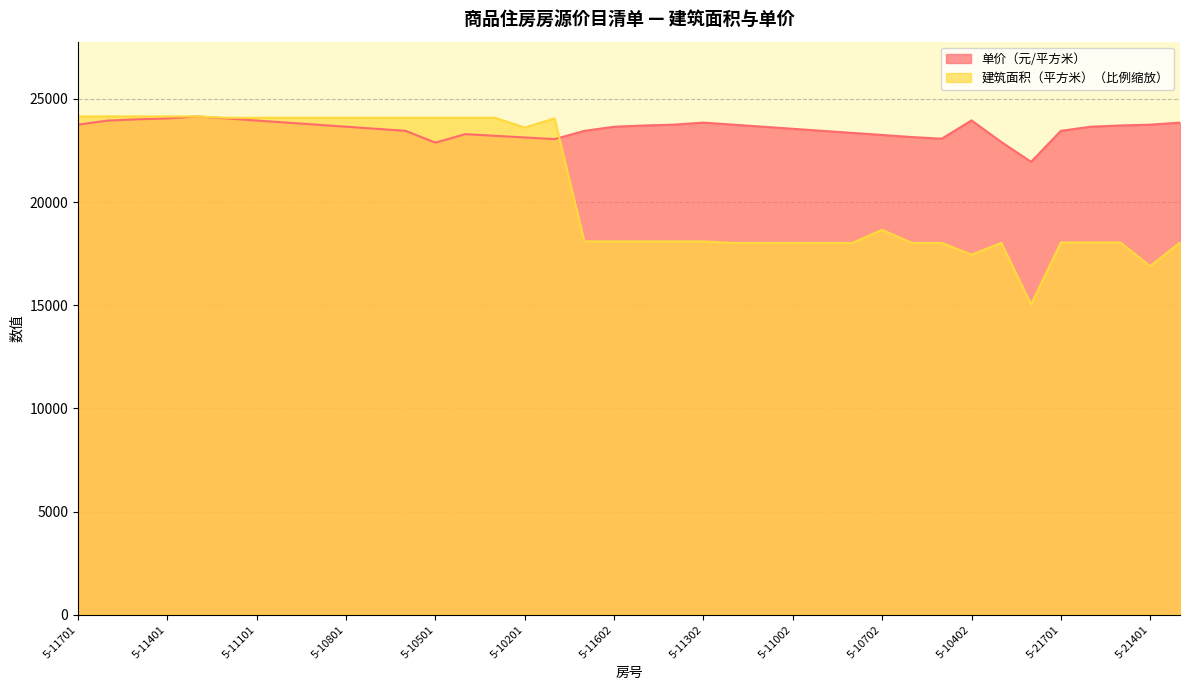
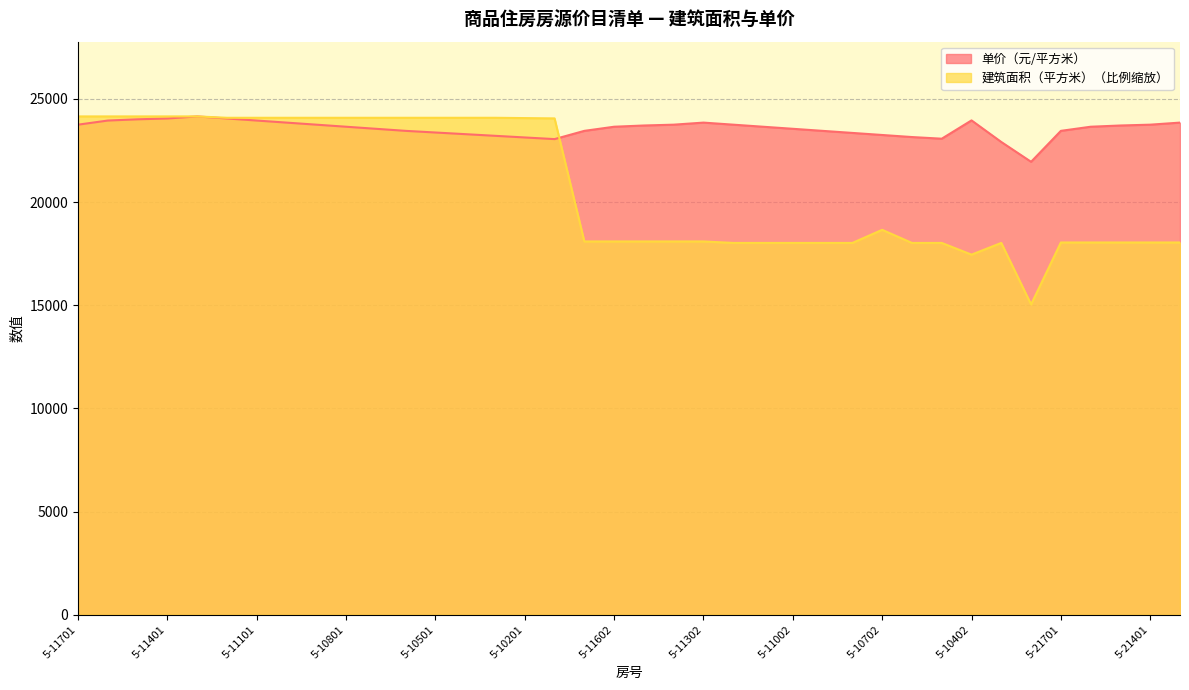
  {
    "单价（元/平方米）": {
      "5-11701": 23800,
      "5-11101": 24000,
      "5-10801": 23700,
-     "5-10501": 22900,
+     "5-10501": 23400,
      "5-10201": 23100,
      "5-11602": 23700,
      "5-11302": 23900,
      "5-11002": 23600,
      "5-10702": 23300,
      "5-10402": 24000,
      "5-21701": 23500,
      "5-21401": 23800
    },
    "建筑面积（平方米）（比例缩放）": {
      "5-11701": 24200,
      "5-11101": 24100,
      "5-10801": 24100,
      "5-10501": 24100,
-     "5-10201": 23600,
+     "5-10201": 24100,
      "5-11602": 18100,
      "5-11302": 18100,
      "5-11002": 18000,
      "5-10702": 18700,
      "5-10402": 17500,
      "5-21701": 18000,
-     "5-21401": 16900
+     "5-21401": 18000
    }
  }
